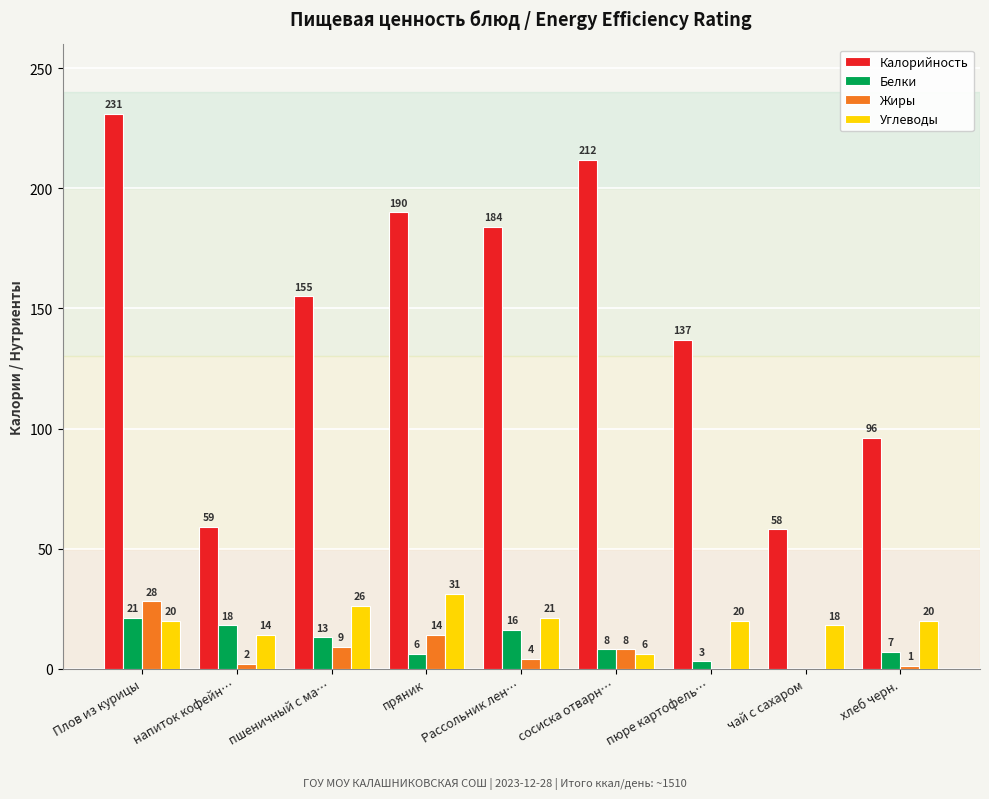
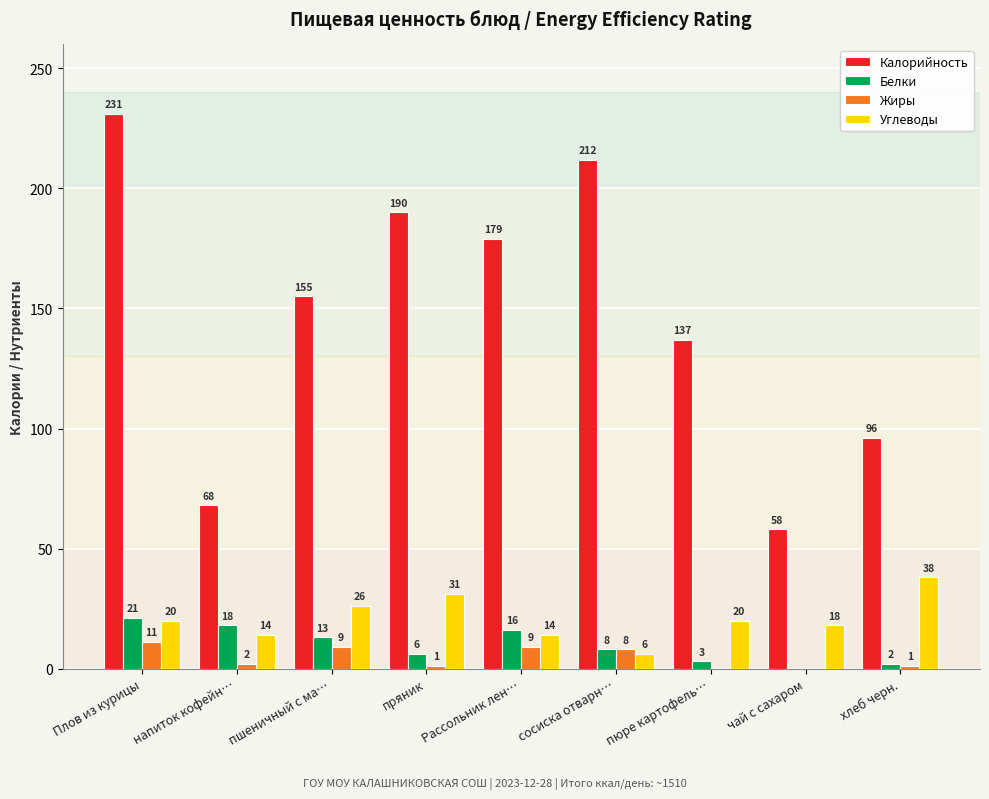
  {
    "Калорийность": {
      "Плов из курицы": 231,
-     "напиток кофейн…": 59,
+     "напиток кофейн…": 68,
      "пшеничный с ма…": 155,
      "пряник": 190,
-     "Рассольник лен…": 184,
+     "Рассольник лен…": 179,
      "сосиска отварн…": 212,
      "пюре картофель…": 137,
      "чай с сахаром": 58,
      "хлеб черн.": 96
    },
    "Белки": {
      "Плов из курицы": 21,
      "напиток кофейн…": 18,
      "пшеничный с ма…": 13,
      "пряник": 6,
      "Рассольник лен…": 16,
      "сосиска отварн…": 8,
      "пюре картофель…": 3,
-     "хлеб черн.": 7
+     "хлеб черн.": 2
    },
    "Жиры": {
-     "Плов из курицы": 28,
+     "Плов из курицы": 11,
      "напиток кофейн…": 2,
      "пшеничный с ма…": 9,
-     "пряник": 14,
-     "Рассольник лен…": 4,
+     "пряник": 1,
+     "Рассольник лен…": 9,
      "сосиска отварн…": 8,
      "хлеб черн.": 1
    },
    "Углеводы": {
      "Плов из курицы": 20,
      "напиток кофейн…": 14,
      "пшеничный с ма…": 26,
      "пряник": 31,
-     "Рассольник лен…": 21,
+     "Рассольник лен…": 14,
      "сосиска отварн…": 6,
      "пюре картофель…": 20,
      "чай с сахаром": 18,
-     "хлеб черн.": 20
+     "хлеб черн.": 38
    }
  }
